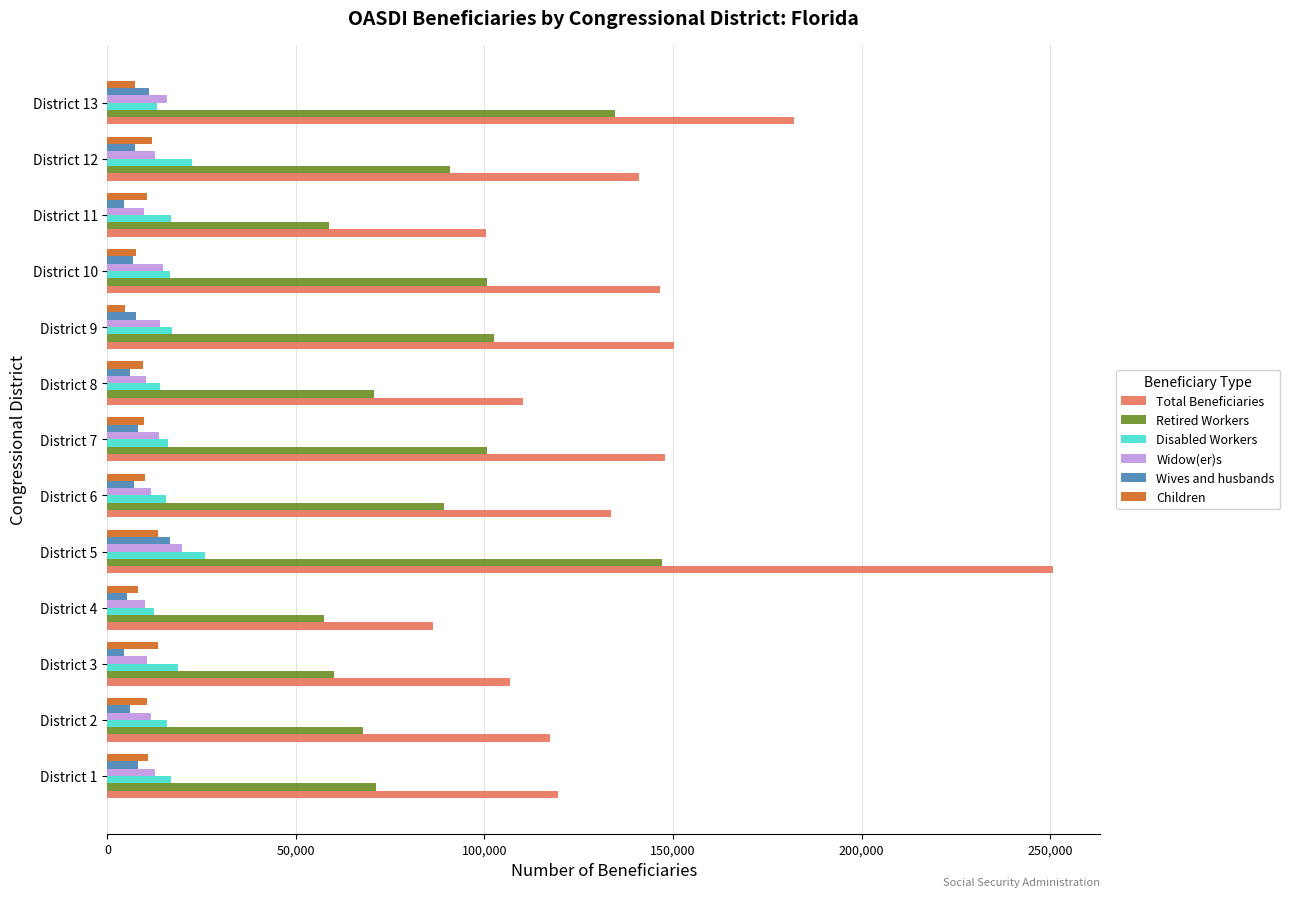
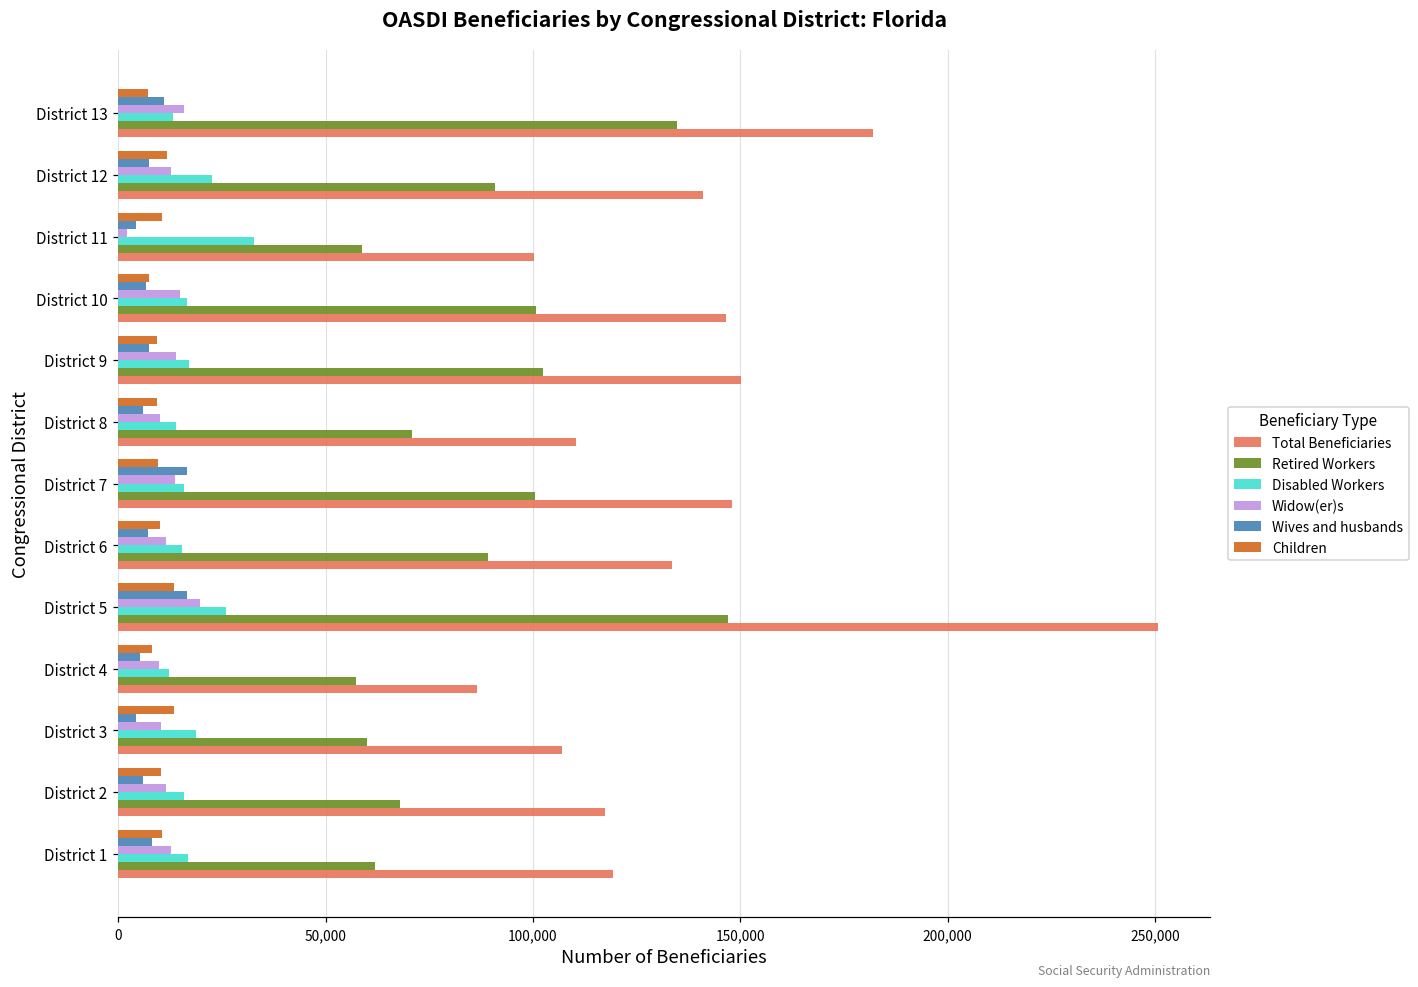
  {
    "Total Beneficiaries": {
      "District 13": "182,000",
      "District 12": "141,000",
      "District 11": "100,000",
      "District 10": "147,000",
      "District 9": "150,000",
      "District 8": "110,000",
      "District 7": "148,000",
      "District 6": "134,000",
      "District 5": "251,000",
      "District 4": "86,000",
      "District 3": "107,000",
      "District 2": "117,000",
      "District 1": "119,000"
    },
    "Retired Workers": {
      "District 13": "135,000",
      "District 12": "91,000",
      "District 11": "59,000",
      "District 10": "101,000",
      "District 9": "102,000",
      "District 8": "71,000",
      "District 7": "101,000",
      "District 6": "89,000",
      "District 5": "147,000",
      "District 4": "57,000",
      "District 3": "60,000",
      "District 2": "68,000",
-     "District 1": "71,000"
+     "District 1": "62,000"
    },
    "Disabled Workers": {
      "District 13": "13,000",
      "District 12": "23,000",
-     "District 11": "17,000",
+     "District 11": "33,000",
      "District 10": "17,000",
      "District 9": "17,000",
      "District 8": "14,000",
      "District 7": "16,000",
      "District 6": "15,000",
      "District 5": "26,000",
      "District 4": "12,000",
      "District 3": "19,000",
      "District 2": "16,000",
      "District 1": "17,000"
    },
    "Widow(er)s": {
      "District 13": "16,000",
      "District 12": "13,000",
-     "District 11": "10,000",
+     "District 11": "2,000",
      "District 10": "15,000",
      "District 9": "14,000",
      "District 8": "10,000",
      "District 7": "14,000",
      "District 6": "12,000",
      "District 5": "20,000",
      "District 4": "10,000",
      "District 3": "10,000",
      "District 2": "11,000",
      "District 1": "13,000"
    },
    "Wives and husbands": {
      "District 13": "11,000",
      "District 12": "7,000",
      "District 11": "4,000",
      "District 10": "7,000",
      "District 9": "7,000",
      "District 8": "6,000",
-     "District 7": "8,000",
+     "District 7": "17,000",
      "District 6": "7,000",
      "District 5": "17,000",
      "District 4": "5,000",
      "District 3": "4,000",
      "District 2": "6,000",
      "District 1": "8,000"
    },
    "Children": {
      "District 13": "7,000",
      "District 12": "12,000",
      "District 11": "11,000",
      "District 10": "8,000",
-     "District 9": "5,000",
+     "District 9": "9,000",
      "District 8": "9,000",
      "District 7": "10,000",
      "District 6": "10,000",
      "District 5": "13,000",
      "District 4": "8,000",
      "District 3": "14,000",
      "District 2": "10,000",
      "District 1": "11,000"
    }
  }
